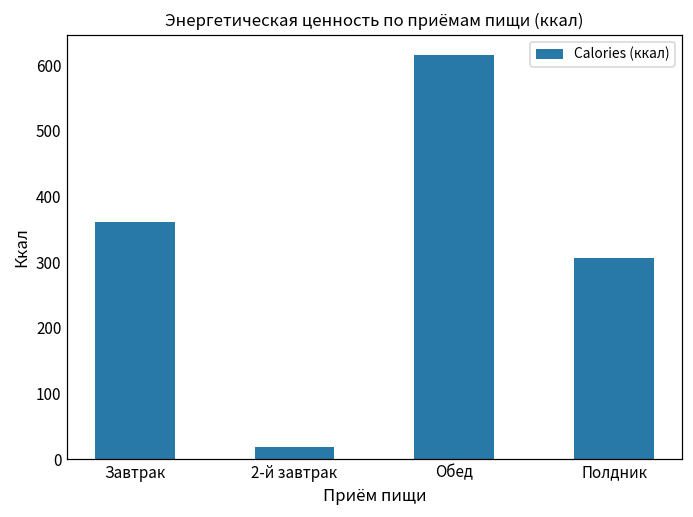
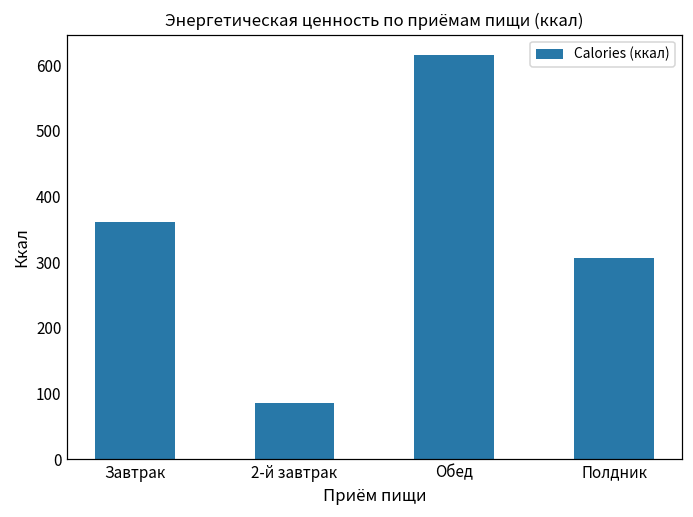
  {
    "Завтрак": 360,
-   "2-й завтрак": 20,
+   "2-й завтрак": 90,
    "Обед": 620,
    "Полдник": 310
  }
